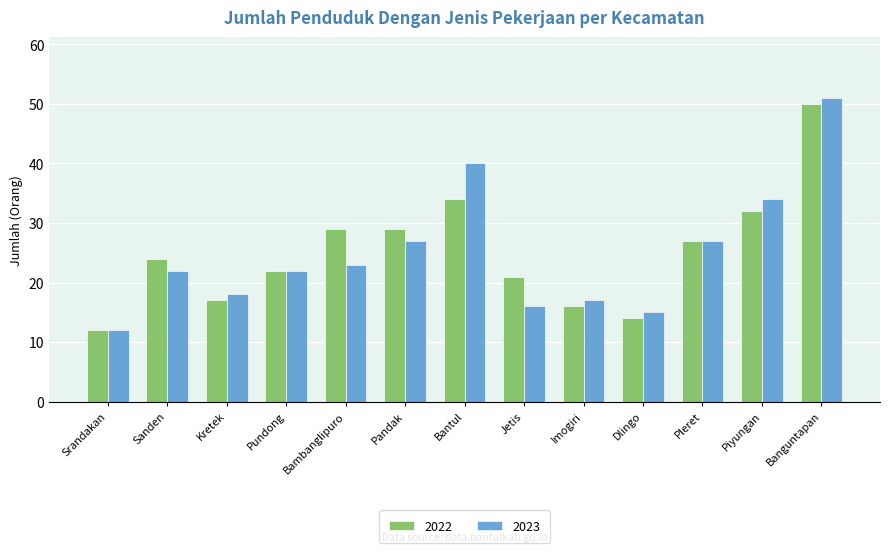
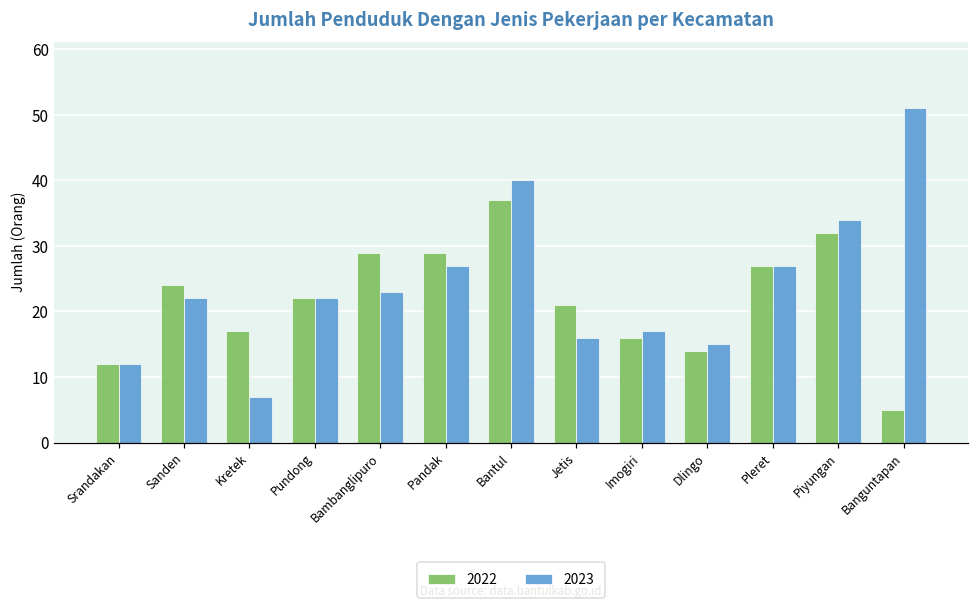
  {
    "2022": {
      "Srandakan": 12,
      "Sanden": 24,
      "Kretek": 17,
      "Pundong": 22,
      "Bambanglipuro": 29,
      "Pandak": 29,
-     "Bantul": 34,
+     "Bantul": 37,
      "Jetis": 21,
      "Imogiri": 16,
      "Dlingo": 14,
      "Pleret": 27,
      "Piyungan": 32,
-     "Banguntapan": 50
+     "Banguntapan": 5
    },
    "2023": {
      "Srandakan": 12,
      "Sanden": 22,
-     "Kretek": 18,
+     "Kretek": 7,
      "Pundong": 22,
      "Bambanglipuro": 23,
      "Pandak": 27,
      "Bantul": 40,
      "Jetis": 16,
      "Imogiri": 17,
      "Dlingo": 15,
      "Pleret": 27,
      "Piyungan": 34,
      "Banguntapan": 51
    }
  }
